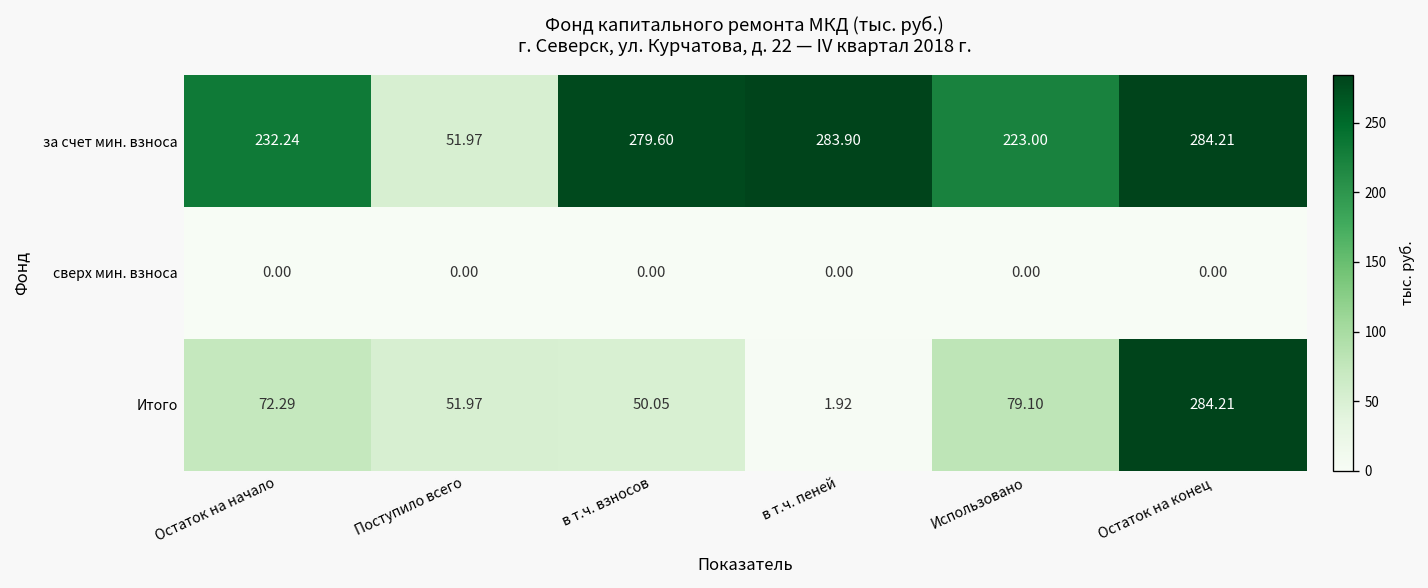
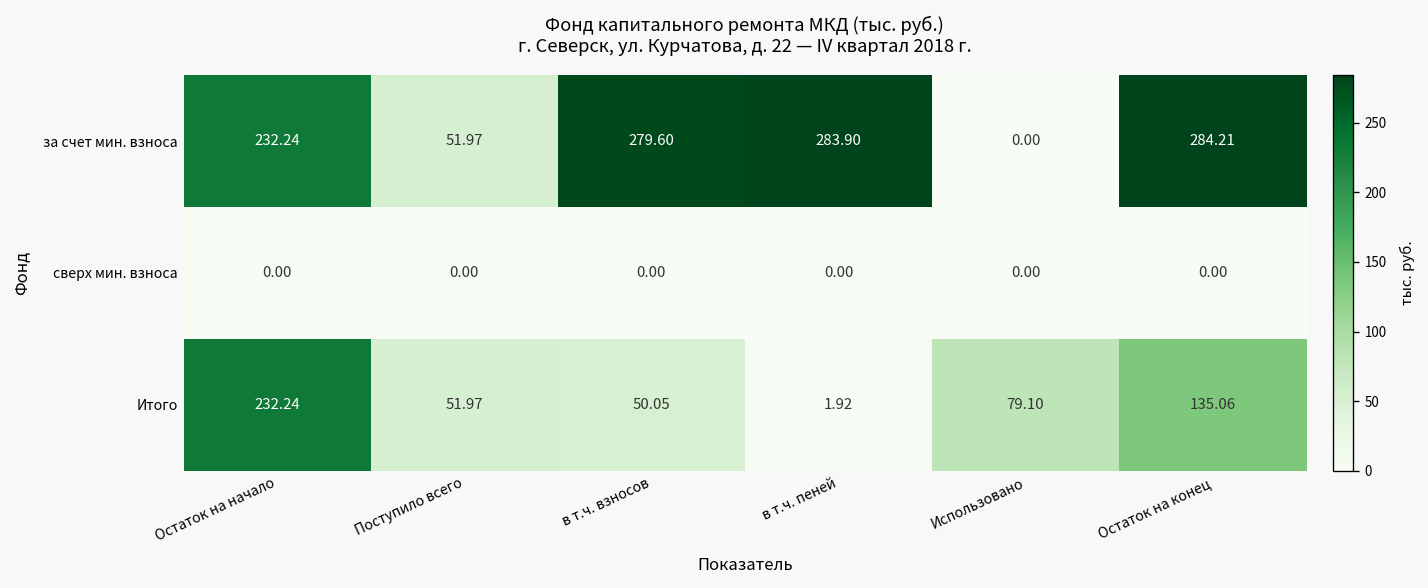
  {
    "за счет мин. взноса": {
      "Остаток на начало": 232.24,
      "Поступило всего": 51.97,
      "в т.ч. взносов": 279.60,
      "в т.ч. пеней": 283.90,
-     "Использовано": 223.00,
+     "Использовано": 0.00,
      "Остаток на конец": 284.21
    },
    "сверх мин. взноса": {
      "Остаток на начало": 0.00,
      "Поступило всего": 0.00,
      "в т.ч. взносов": 0.00,
      "в т.ч. пеней": 0.00,
      "Использовано": 0.00,
      "Остаток на конец": 0.00
    },
    "Итого": {
-     "Остаток на начало": 72.29,
+     "Остаток на начало": 232.24,
      "Поступило всего": 51.97,
      "в т.ч. взносов": 50.05,
      "в т.ч. пеней": 1.92,
      "Использовано": 79.10,
-     "Остаток на конец": 284.21
+     "Остаток на конец": 135.06
    }
  }
